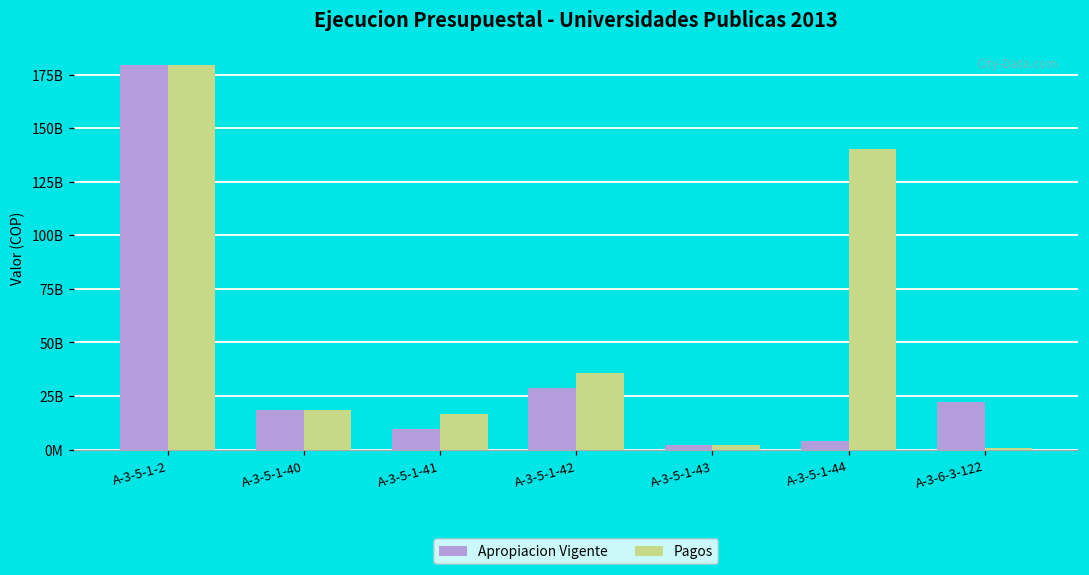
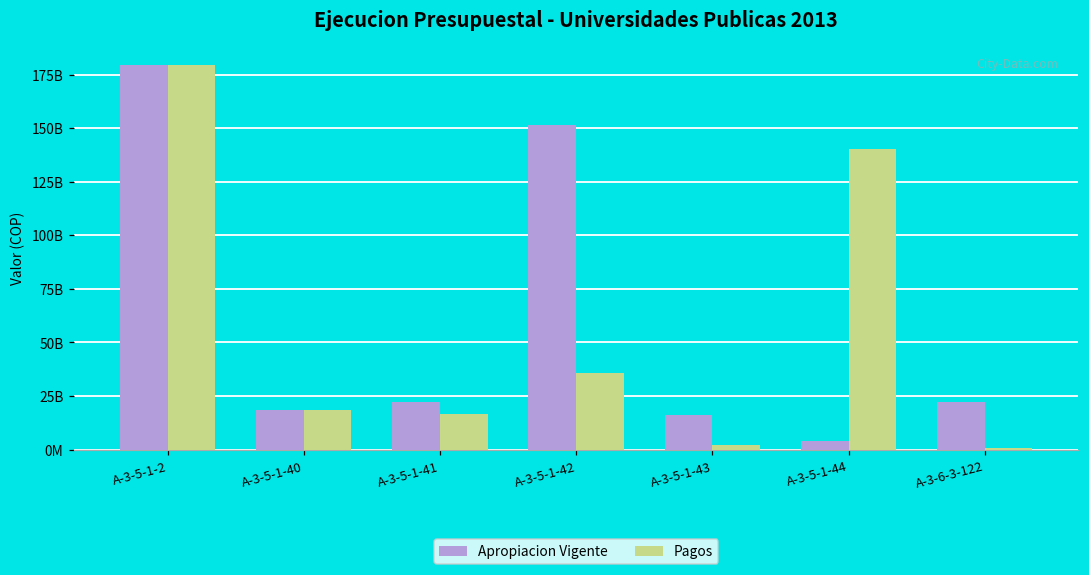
  {
    "Apropiacion Vigente": {
      "A-3-5-1-2": 180000000000,
      "A-3-5-1-40": 18000000000,
-     "A-3-5-1-41": 10000000000,
-     "A-3-5-1-42": 29000000000,
-     "A-3-5-1-43": 2000000000,
+     "A-3-5-1-41": 22000000000,
+     "A-3-5-1-42": 152000000000,
+     "A-3-5-1-43": 16000000000,
      "A-3-5-1-44": 4000000000,
      "A-3-6-3-122": 22000000000
    },
    "Pagos": {
      "A-3-5-1-2": 180000000000,
      "A-3-5-1-40": 18000000000,
      "A-3-5-1-41": 17000000000,
      "A-3-5-1-42": 36000000000,
      "A-3-5-1-43": 2000000000,
      "A-3-5-1-44": 141000000000
    }
  }
